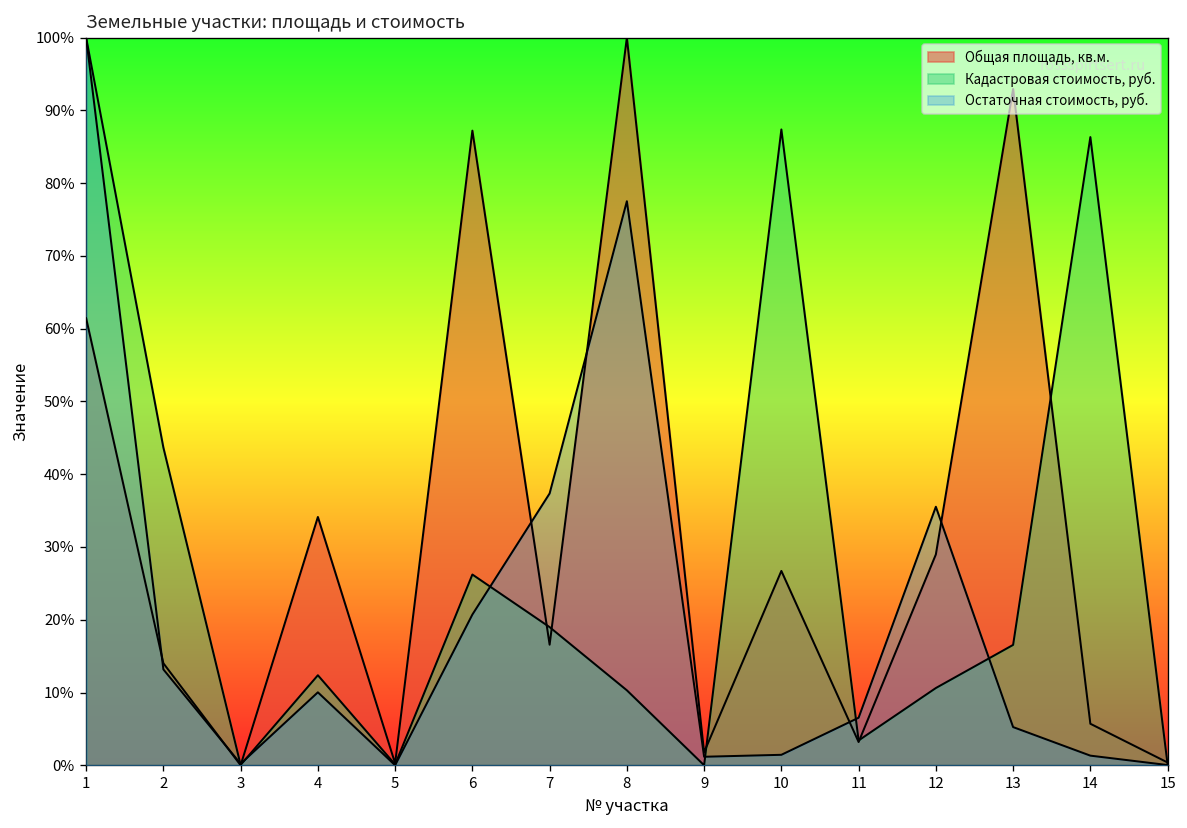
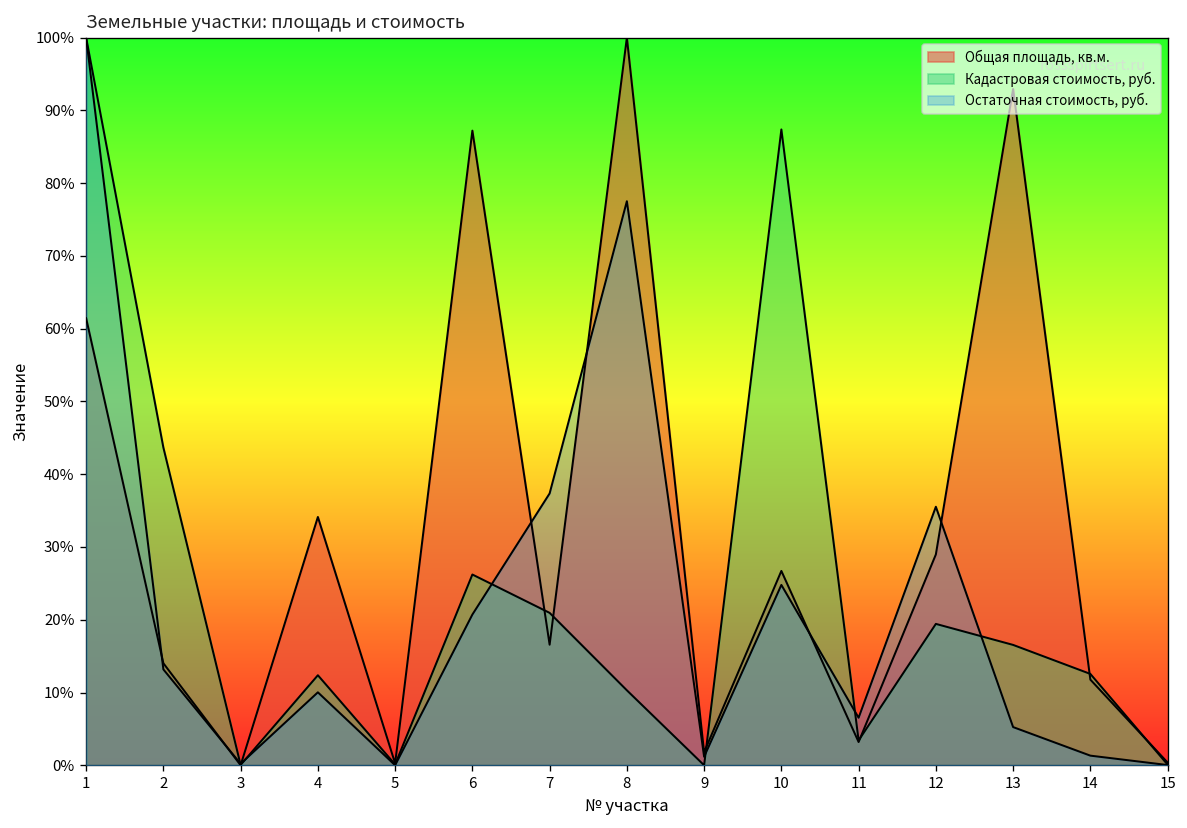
  {
    "Общая площадь, кв.м.": {
      "1": "61%",
      "2": "14%",
      "4": "34%",
      "6": "87%",
      "7": "17%",
      "8": "100%",
      "9": "2%",
      "10": "27%",
      "12": "29%",
-     "14": "6%"
+     "14": "12%"
    },
    "Кадастровая стоимость, руб.": {
      "2": "44%",
      "4": "12%",
      "6": "26%",
-     "7": "19%",
+     "7": "21%",
      "8": "10%",
      "9": "0%",
      "10": "87%",
-     "12": "11%",
+     "12": "19%",
      "13": "17%",
-     "14": "86%"
+     "14": "13%"
    },
    "Остаточная стоимость, руб.": {
      "2": "13%",
      "4": "10%",
      "6": "21%",
      "7": "37%",
      "8": "78%",
      "9": "1%",
-     "10": "1%",
+     "10": "25%",
      "11": "7%",
      "12": "36%",
      "13": "5%",
      "14": "1%"
    }
  }
